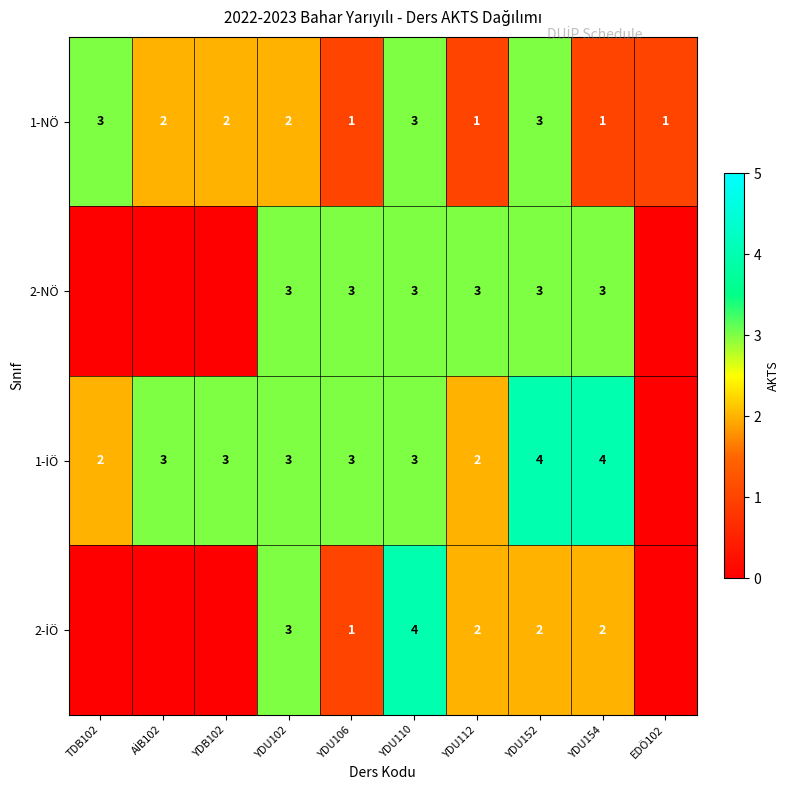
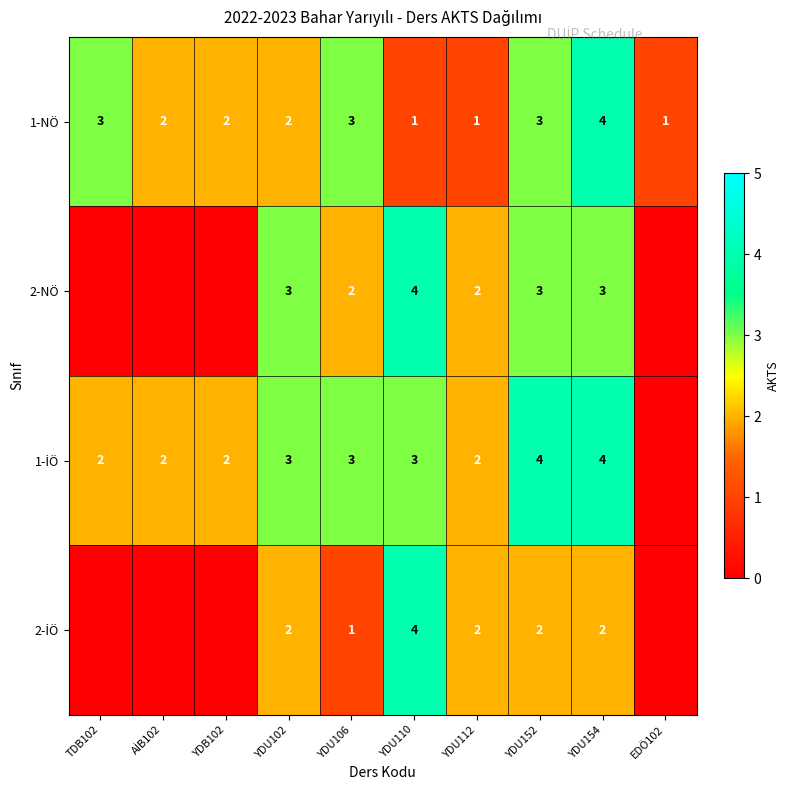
  {
    "1-NÖ": {
      "TDB102": 3,
      "AİB102": 2,
      "YDB102": 2,
      "YDU102": 2,
-     "YDU106": 1,
-     "YDU110": 3,
+     "YDU106": 3,
+     "YDU110": 1,
      "YDU112": 1,
      "YDU152": 3,
-     "YDU154": 1,
+     "YDU154": 4,
      "EDÖ102": 1
    },
    "2-NÖ": {
      "YDU102": 3,
-     "YDU106": 3,
-     "YDU110": 3,
-     "YDU112": 3,
+     "YDU106": 2,
+     "YDU110": 4,
+     "YDU112": 2,
      "YDU152": 3,
      "YDU154": 3
    },
    "1-İÖ": {
      "TDB102": 2,
-     "AİB102": 3,
-     "YDB102": 3,
+     "AİB102": 2,
+     "YDB102": 2,
      "YDU102": 3,
      "YDU106": 3,
      "YDU110": 3,
      "YDU112": 2,
      "YDU152": 4,
      "YDU154": 4
    },
    "2-İÖ": {
-     "YDU102": 3,
+     "YDU102": 2,
      "YDU106": 1,
      "YDU110": 4,
      "YDU112": 2,
      "YDU152": 2,
      "YDU154": 2
    }
  }
